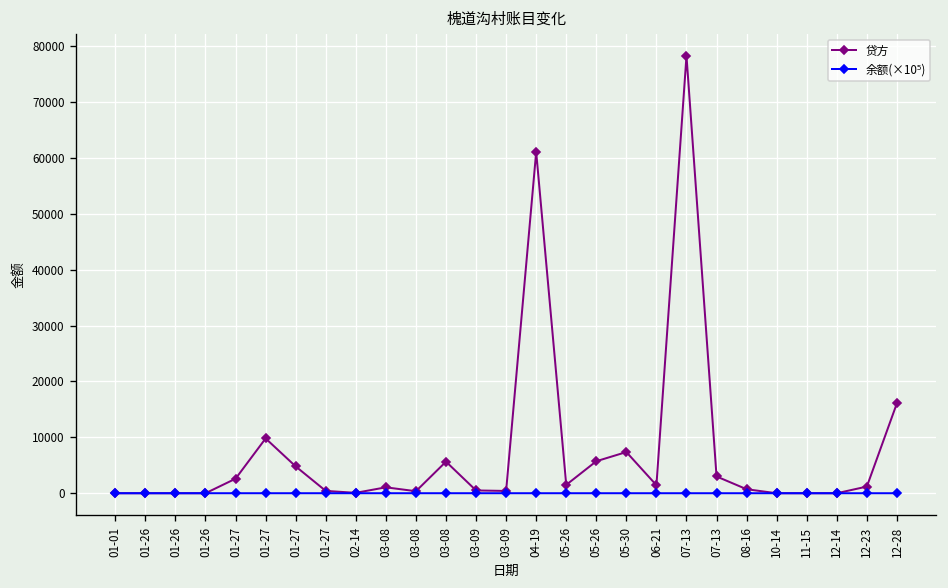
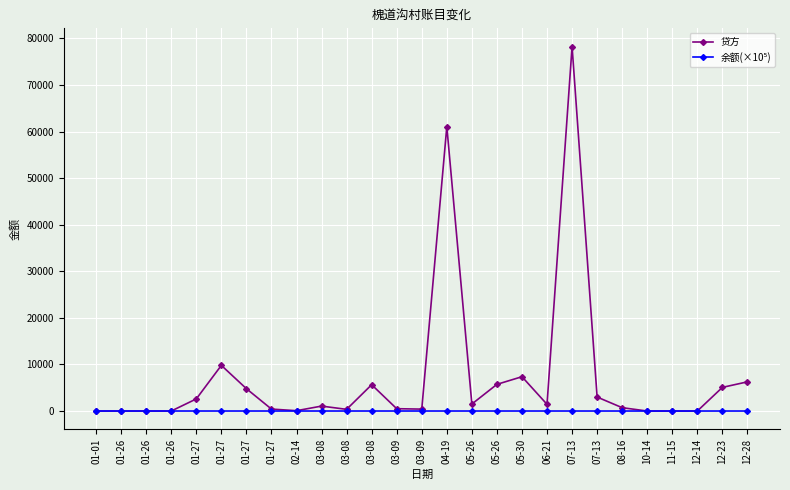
  {
    "贷方": {
      "04-19": 61000,
      "05-30": 7000,
      "06-21": 1000,
      "08-16": 1000,
-     "12-23": 1000,
-     "12-28": 16000
+     "12-23": 5000,
+     "12-28": 6000
    },
    "余额(×10⁵)": {
      "04-19": 0,
      "05-30": 0,
      "06-21": 0,
      "08-16": 0,
      "12-23": 0,
      "12-28": 0
    }
  }
